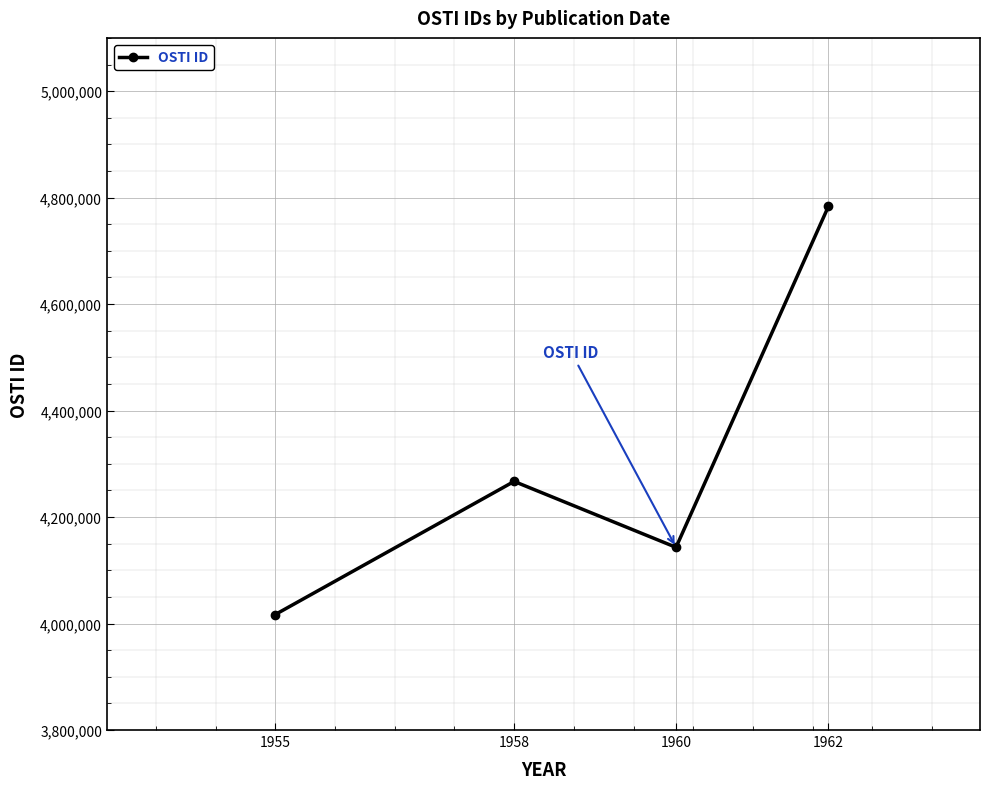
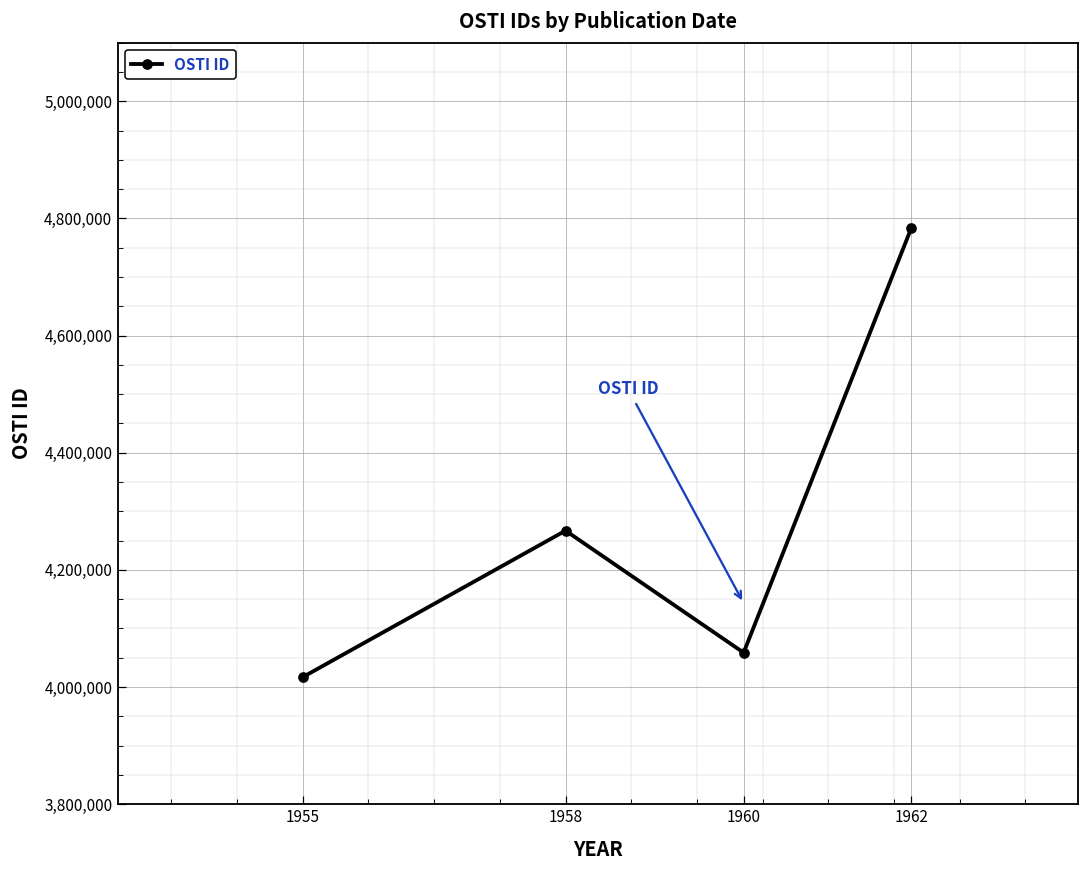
  {
    "1955": "4,020,000",
    "1958": "4,270,000",
-   "1960": "4,140,000",
+   "1960": "4,060,000",
    "1962": "4,780,000"
  }
